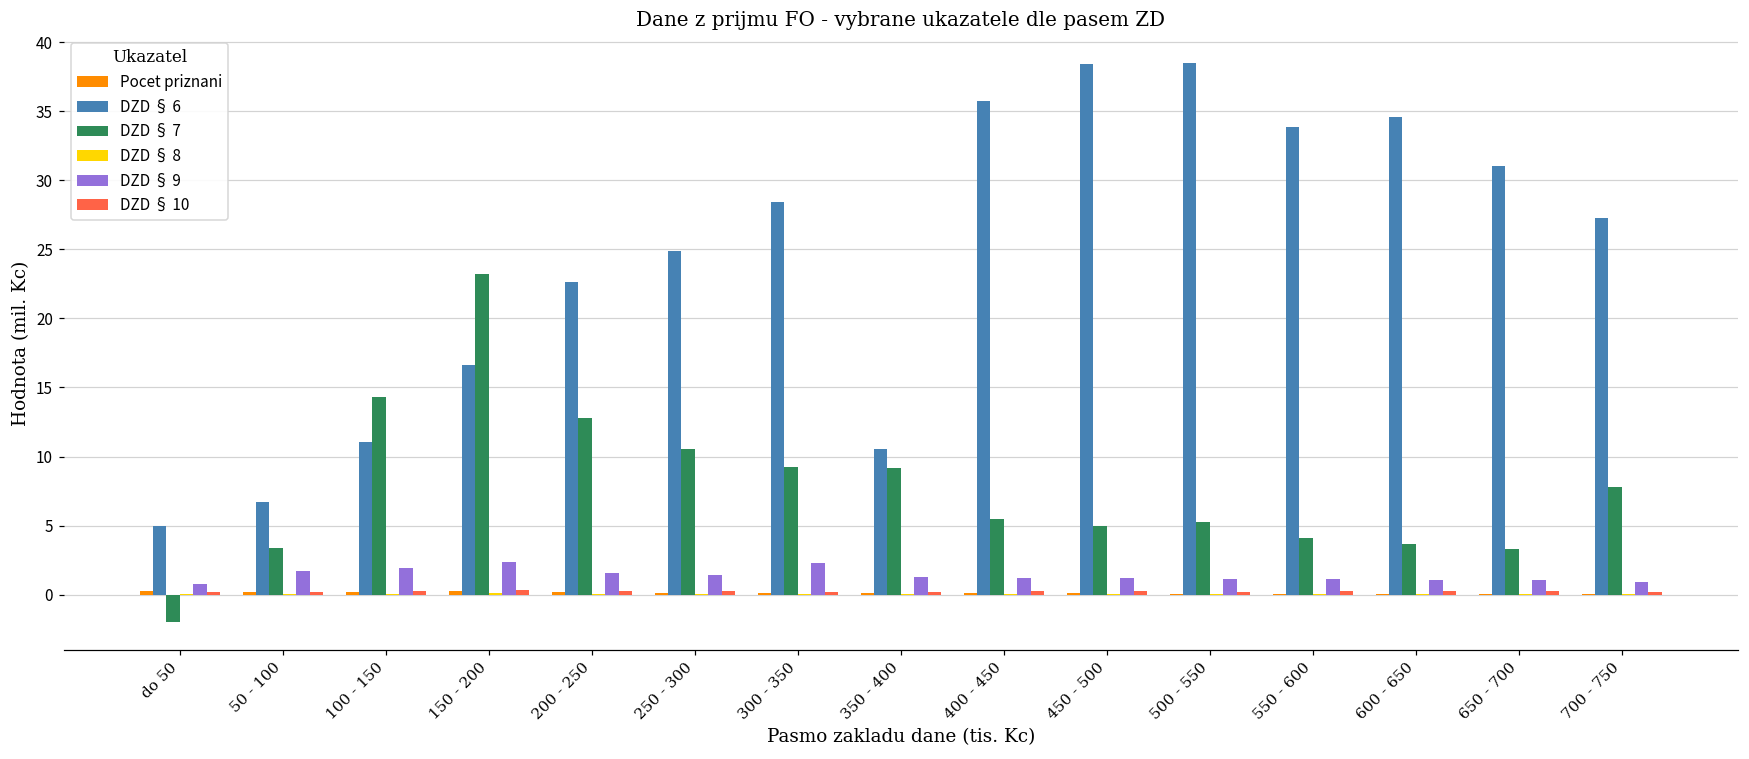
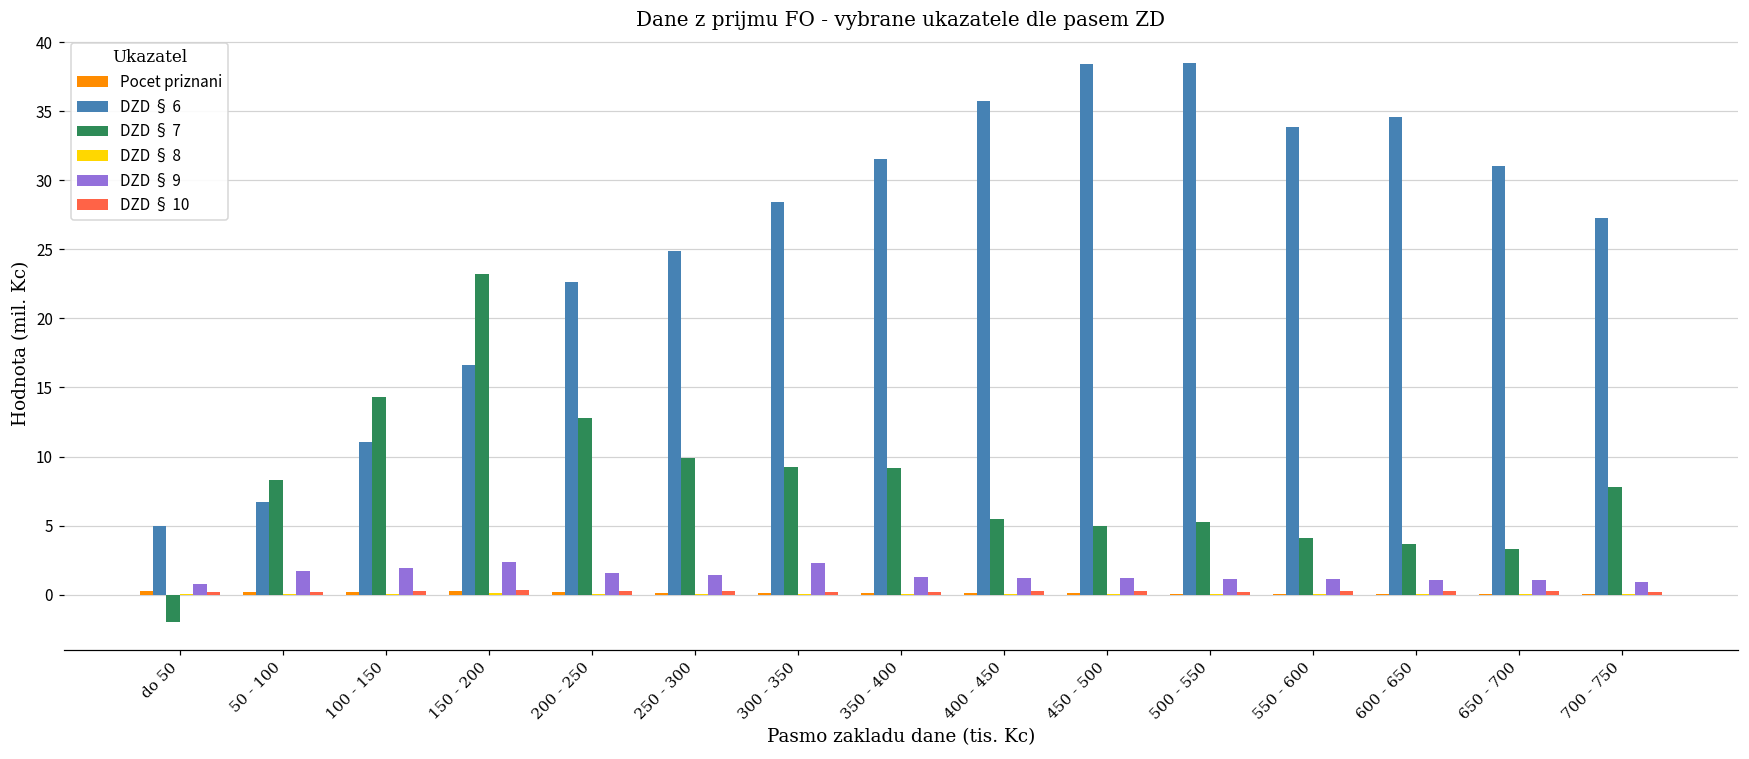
  {
    "Pocet priznani": {
      "do 50": 0.2,
      "50 - 100": 0.2,
      "100 - 150": 0.2,
      "150 - 200": 0.2
    },
    "DZD § 6": {
      "do 50": 5.0,
      "50 - 100": 6.7,
      "100 - 150": 11.1,
      "150 - 200": 16.6,
      "200 - 250": 22.6,
      "250 - 300": 24.9,
      "300 - 350": 28.5,
-     "350 - 400": 10.6,
+     "350 - 400": 31.6,
      "400 - 450": 35.7,
      "450 - 500": 38.4,
      "500 - 550": 38.4,
      "550 - 600": 33.9,
      "600 - 650": 34.6,
      "650 - 700": 31.0,
      "700 - 750": 27.2
    },
    "DZD § 7": {
      "do 50": -2.0,
-     "50 - 100": 3.3,
+     "50 - 100": 8.3,
      "100 - 150": 14.3,
      "150 - 200": 23.2,
      "200 - 250": 12.8,
-     "250 - 300": 10.6,
+     "250 - 300": 9.9,
      "300 - 350": 9.2,
      "350 - 400": 9.2,
      "400 - 450": 5.5,
      "450 - 500": 5.0,
      "500 - 550": 5.3,
      "550 - 600": 4.1,
      "600 - 650": 3.7,
      "650 - 700": 3.3,
      "700 - 750": 7.8
    },
    "DZD § 9": {
      "do 50": 0.8,
      "50 - 100": 1.7,
      "100 - 150": 1.9,
      "150 - 200": 2.4,
      "200 - 250": 1.6,
      "250 - 300": 1.4,
      "300 - 350": 2.3,
      "350 - 400": 1.3,
      "400 - 450": 1.2,
      "450 - 500": 1.2,
      "500 - 550": 1.2,
      "550 - 600": 1.1,
      "600 - 650": 1.1,
      "650 - 700": 1.1,
      "700 - 750": 0.9
    },
    "DZD § 10": {
      "do 50": 0.2,
      "50 - 100": 0.2,
      "100 - 150": 0.3,
      "150 - 200": 0.4,
      "200 - 250": 0.3,
      "250 - 300": 0.2,
      "300 - 350": 0.2,
      "350 - 400": 0.2,
      "400 - 450": 0.2,
      "450 - 500": 0.3,
      "500 - 550": 0.2,
      "550 - 600": 0.3,
      "600 - 650": 0.2,
      "650 - 700": 0.2,
      "700 - 750": 0.2
    }
  }
